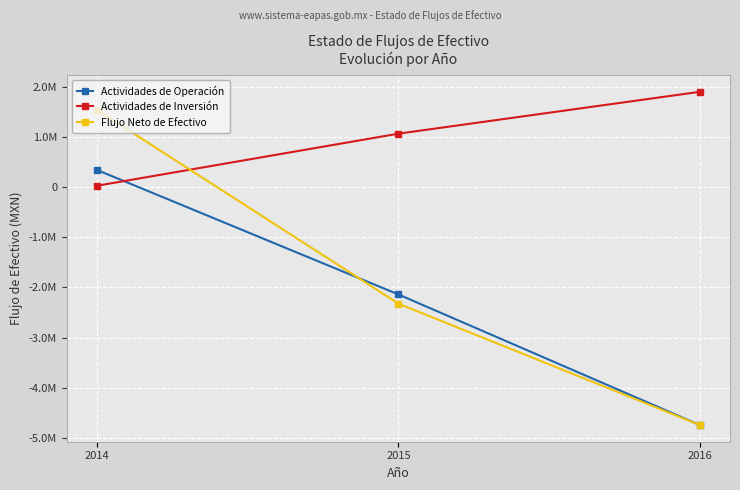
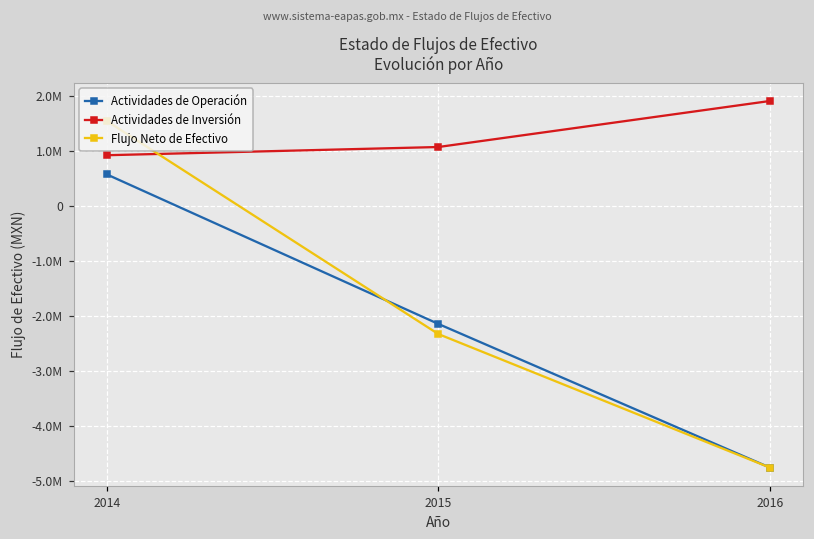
  {
    "Actividades de Operación": {
-     "2014": 300000,
+     "2014": 600000,
      "2015": -2100000
    },
    "Actividades de Inversión": {
-     "2014": 0,
+     "2014": 900000,
      "2015": 1100000,
      "2016": 1900000
    },
    "Flujo Neto de Efectivo": {
      "2015": -2300000
    }
  }
